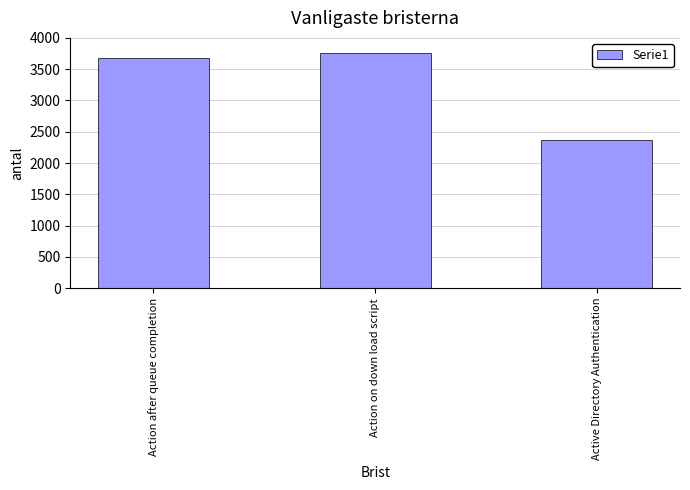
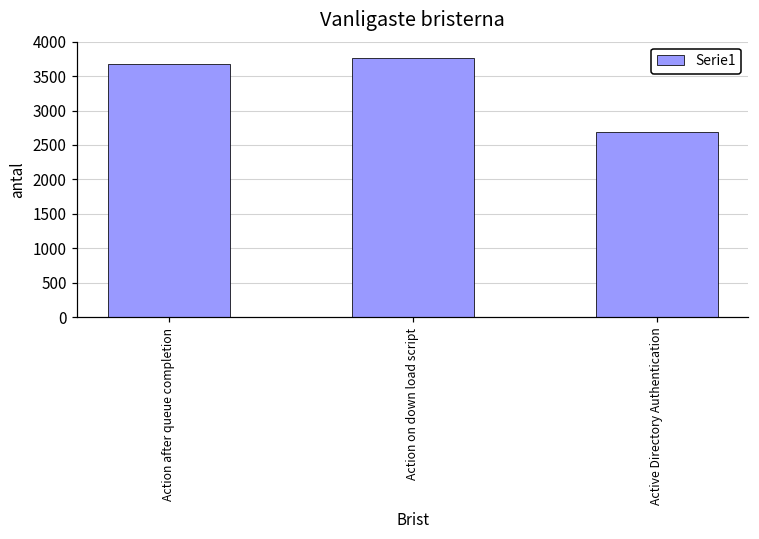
  {
    "Action after queue completion": 3700,
    "Action on down load script": 3800,
-   "Active Directory Authentication": 2400
+   "Active Directory Authentication": 2700
  }
